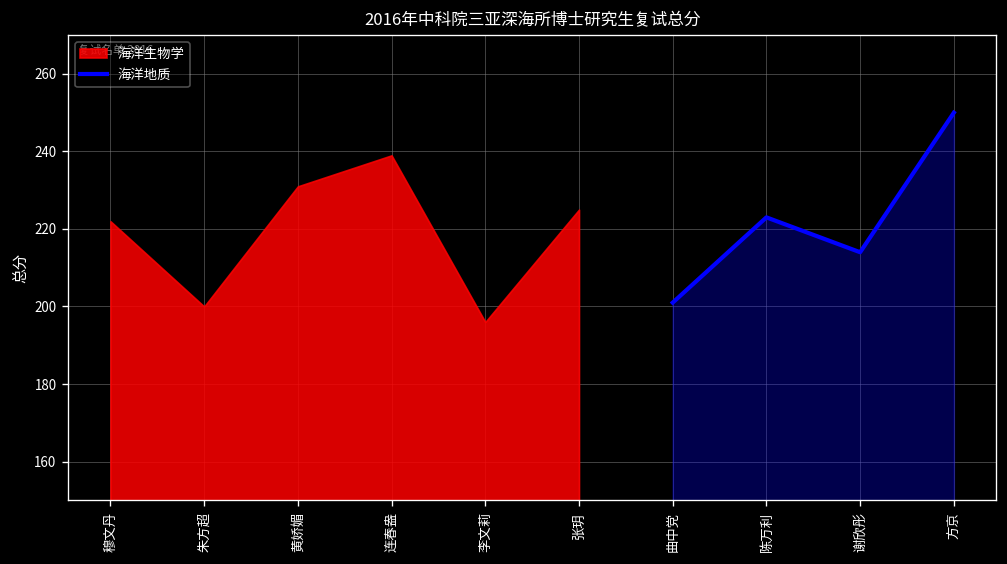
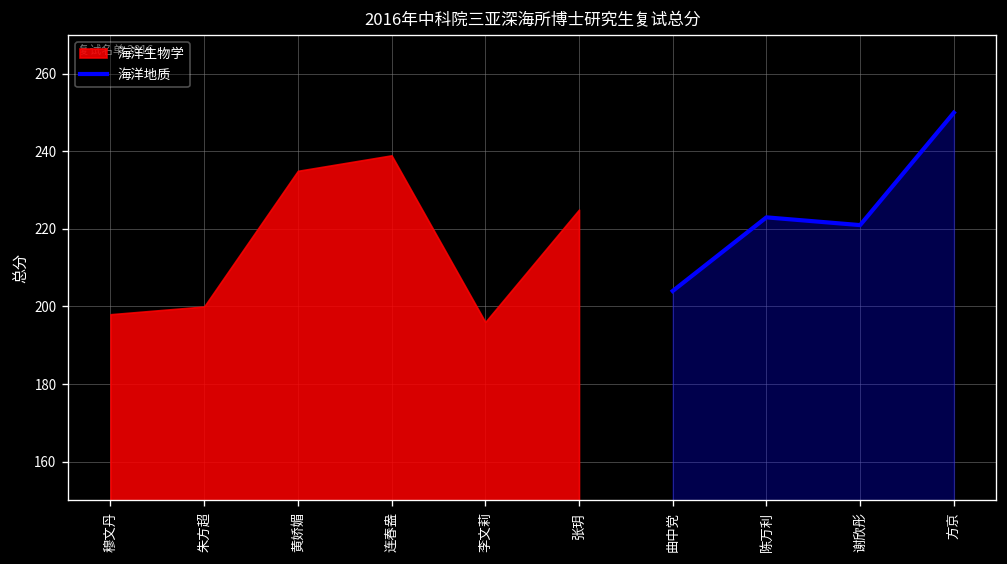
  {
    "海洋生物学": {
-     "穆文丹": 222,
+     "穆文丹": 198,
      "朱方超": 200,
-     "黄娇媚": 231,
+     "黄娇媚": 235,
      "连春盎": 239,
      "李文莉": 196,
      "张玥": 225
    },
    "海洋地质": {
-     "曲中党": 201,
+     "曲中党": 204,
      "陈万利": 223,
-     "谢欣彤": 214,
+     "谢欣彤": 221,
      "方京": 250
    }
  }
